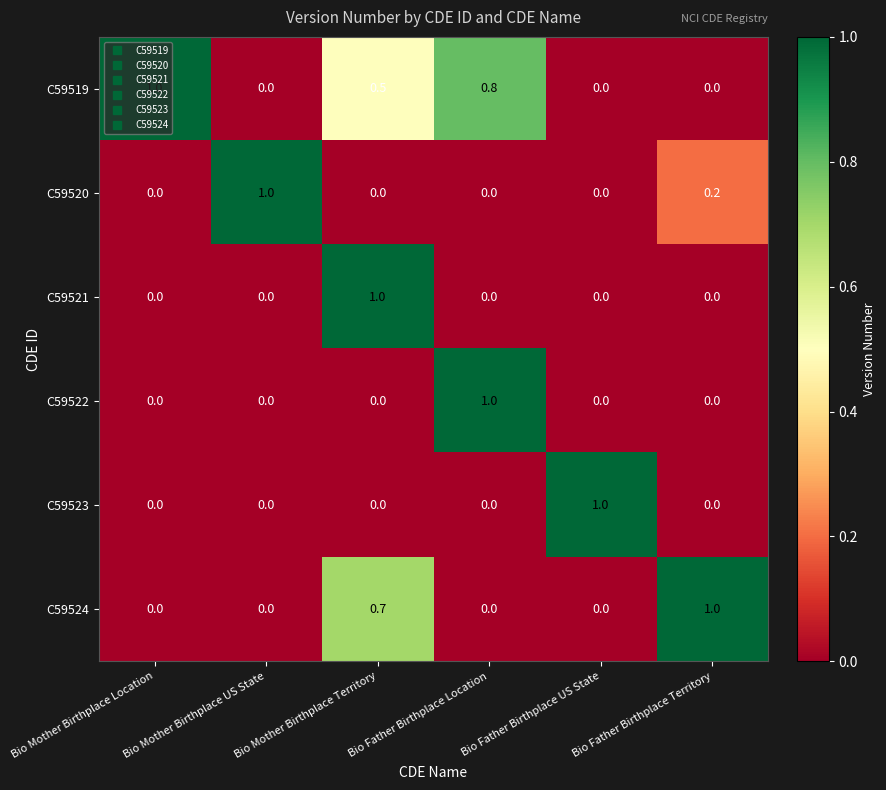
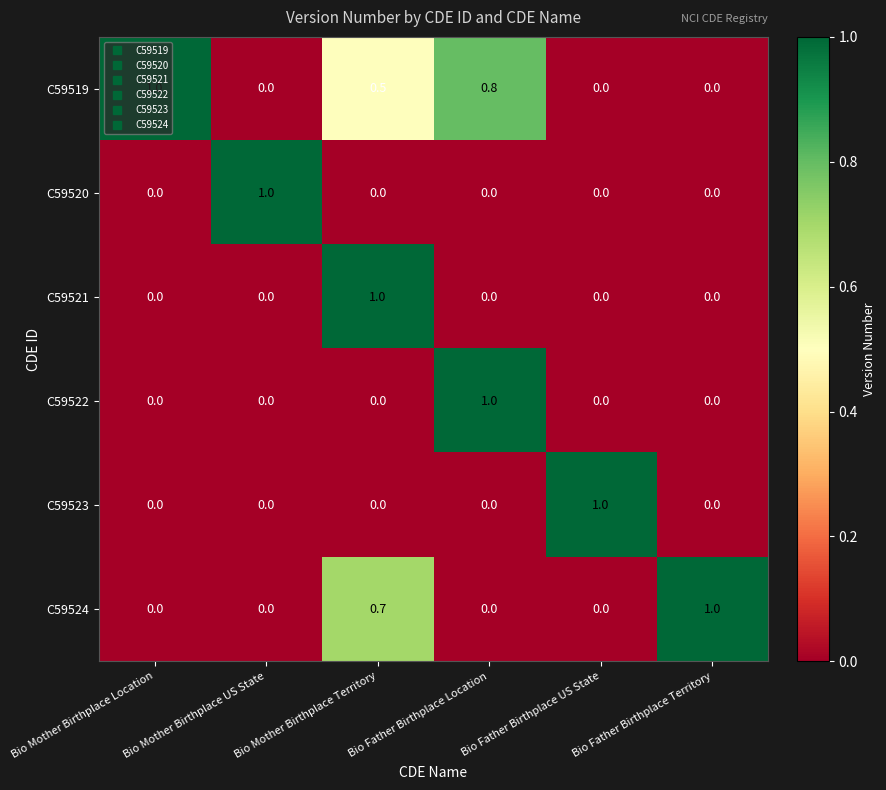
  {
    "C59519": {
      "Bio Mother Birthplace US State": 0.0,
      "Bio Mother Birthplace Territory": 0.5,
      "Bio Father Birthplace Location": 0.8,
      "Bio Father Birthplace US State": 0.0,
      "Bio Father Birthplace Territory": 0.0
    },
    "C59520": {
      "Bio Mother Birthplace Location": 0.0,
      "Bio Mother Birthplace US State": 1.0,
      "Bio Mother Birthplace Territory": 0.0,
      "Bio Father Birthplace Location": 0.0,
      "Bio Father Birthplace US State": 0.0,
-     "Bio Father Birthplace Territory": 0.2
+     "Bio Father Birthplace Territory": 0.0
    },
    "C59521": {
      "Bio Mother Birthplace Location": 0.0,
      "Bio Mother Birthplace US State": 0.0,
      "Bio Mother Birthplace Territory": 1.0,
      "Bio Father Birthplace Location": 0.0,
      "Bio Father Birthplace US State": 0.0,
      "Bio Father Birthplace Territory": 0.0
    },
    "C59522": {
      "Bio Mother Birthplace Location": 0.0,
      "Bio Mother Birthplace US State": 0.0,
      "Bio Mother Birthplace Territory": 0.0,
      "Bio Father Birthplace Location": 1.0,
      "Bio Father Birthplace US State": 0.0,
      "Bio Father Birthplace Territory": 0.0
    },
    "C59523": {
      "Bio Mother Birthplace Location": 0.0,
      "Bio Mother Birthplace US State": 0.0,
      "Bio Mother Birthplace Territory": 0.0,
      "Bio Father Birthplace Location": 0.0,
      "Bio Father Birthplace US State": 1.0,
      "Bio Father Birthplace Territory": 0.0
    },
    "C59524": {
      "Bio Mother Birthplace Location": 0.0,
      "Bio Mother Birthplace US State": 0.0,
      "Bio Mother Birthplace Territory": 0.7,
      "Bio Father Birthplace Location": 0.0,
      "Bio Father Birthplace US State": 0.0,
      "Bio Father Birthplace Territory": 1.0
    }
  }
